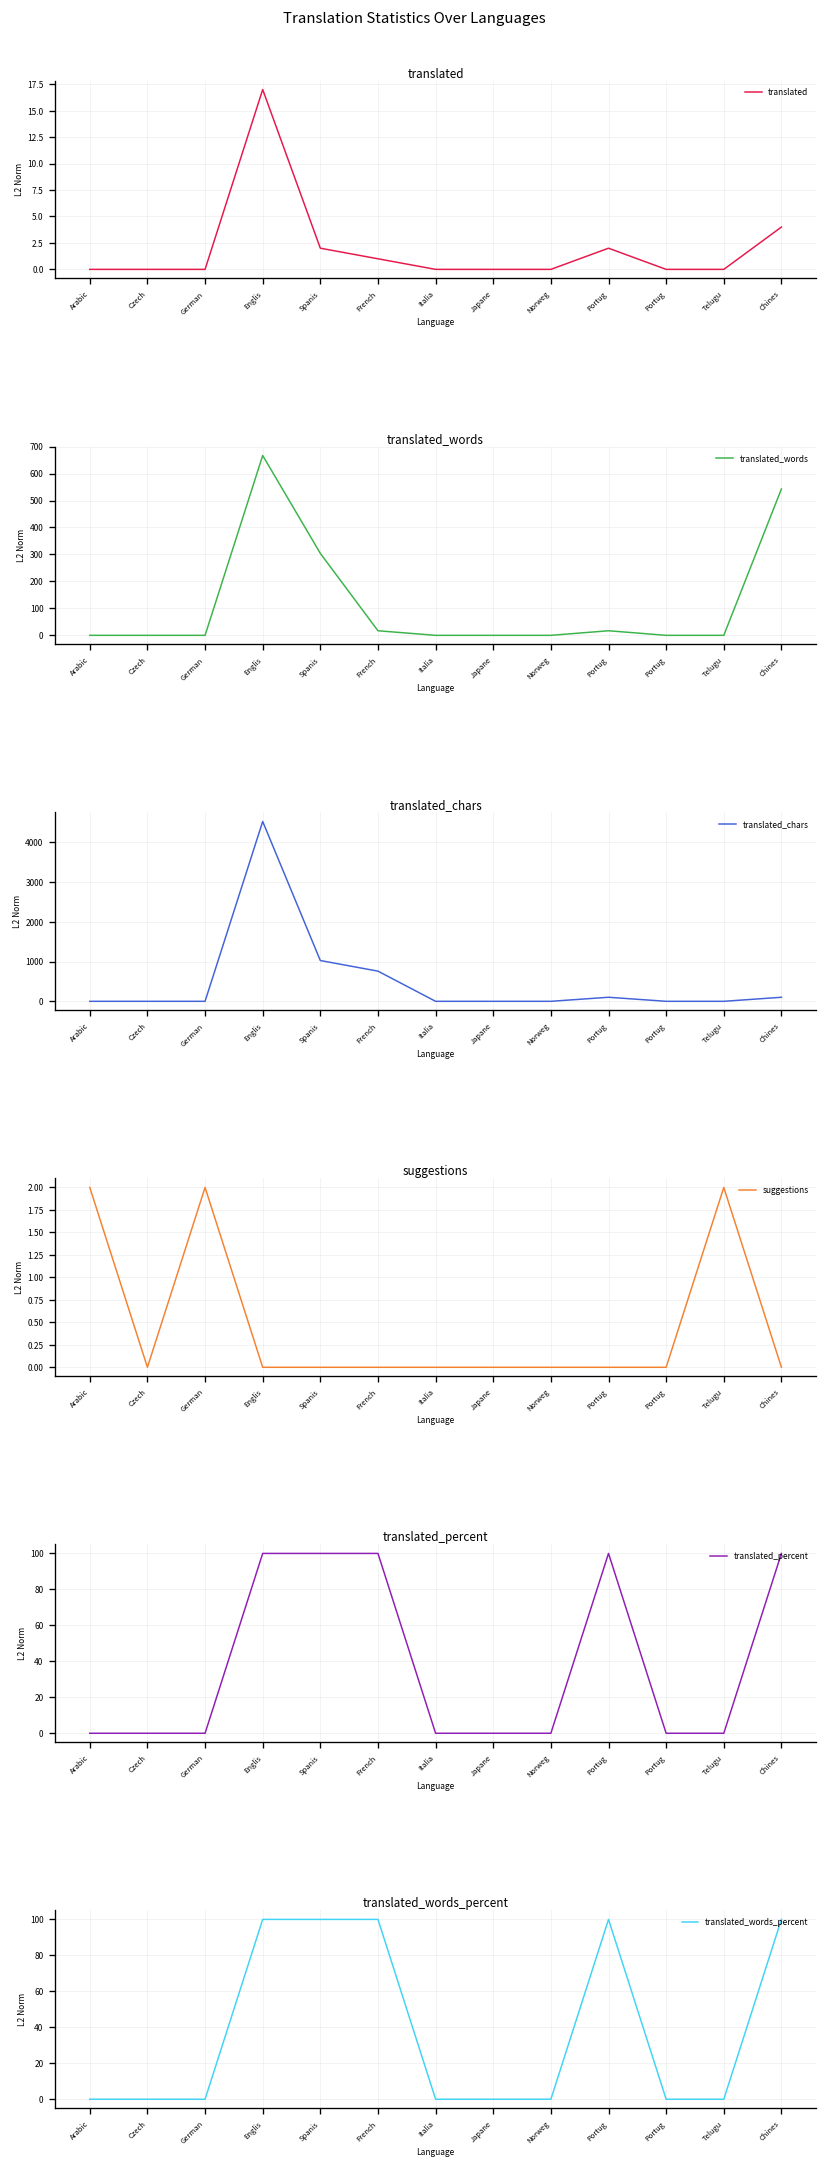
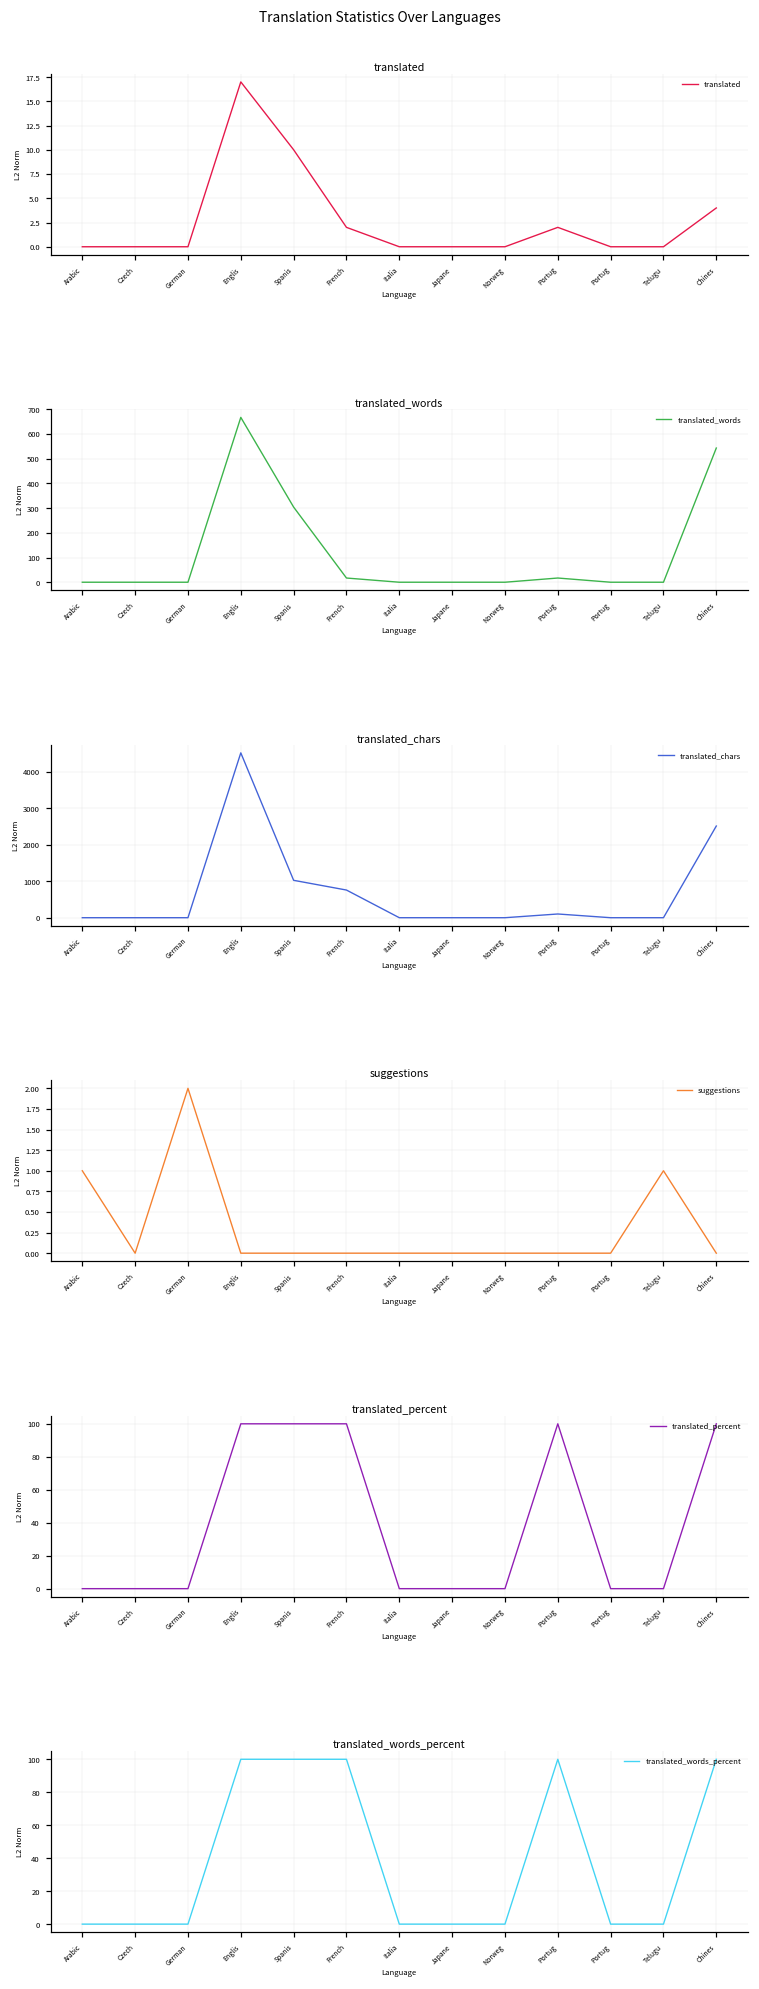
  {
    "translated": {
      "Arabic": 0,
      "Czech": 0,
      "German": 0,
      "Englis": 17,
-     "Spanis": 2,
-     "French": 1,
+     "Spanis": 10,
+     "French": 2,
      "Italia": 0,
      "Japane": 0,
      "Norweg": 0,
      "Telugu": 0,
      "Chines": 4
    },
    "translated_words": {
      "Arabic": 0,
      "Czech": 0,
      "German": 0,
      "Englis": 670,
      "Spanis": 300,
      "French": 20,
      "Italia": 0,
      "Japane": 0,
      "Norweg": 0,
      "Telugu": 0,
      "Chines": 540
    },
    "translated_chars": {
      "Arabic": 0,
      "Czech": 0,
      "German": 0,
      "Englis": 4500,
      "Spanis": 1000,
      "French": 800,
      "Italia": 0,
      "Japane": 0,
      "Norweg": 0,
      "Telugu": 0,
-     "Chines": 100
+     "Chines": 2500
    },
    "suggestions": {
-     "Arabic": 2,
+     "Arabic": 1,
      "Czech": 0,
      "German": 2,
      "Englis": 0,
      "Spanis": 0,
      "French": 0,
      "Italia": 0,
      "Japane": 0,
      "Norweg": 0,
-     "Telugu": 2,
+     "Telugu": 1,
      "Chines": 0
    },
    "translated_percent": {
      "Arabic": 0,
      "Czech": 0,
      "German": 0,
      "Englis": 100,
      "Spanis": 100,
      "French": 100,
      "Italia": 0,
      "Japane": 0,
      "Norweg": 0,
      "Telugu": 0,
      "Chines": 100
    },
    "translated_words_percent": {
      "Arabic": 0,
      "Czech": 0,
      "German": 0,
      "Englis": 100,
      "Spanis": 100,
      "French": 100,
      "Italia": 0,
      "Japane": 0,
      "Norweg": 0,
      "Telugu": 0,
      "Chines": 100
    }
  }
